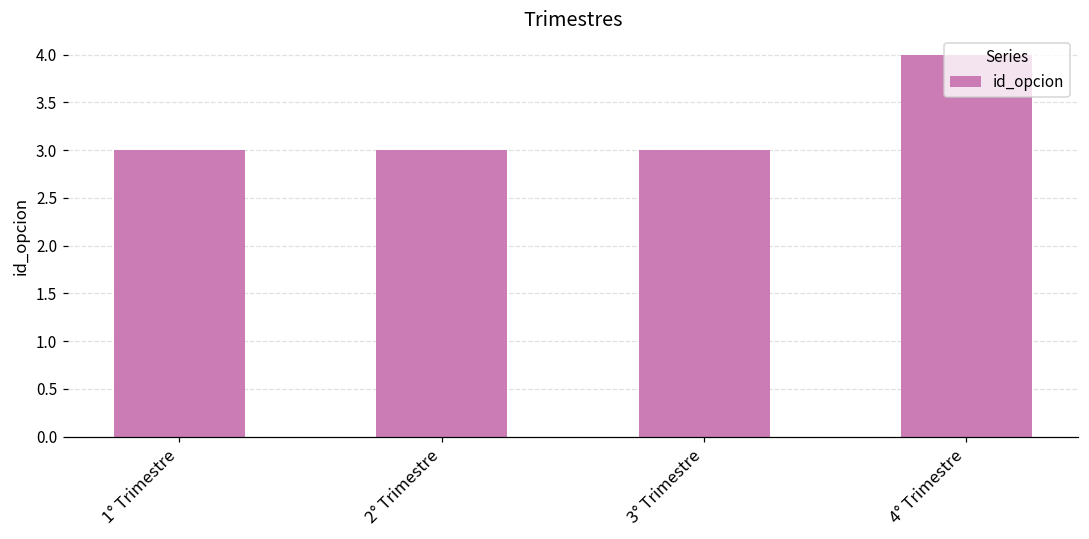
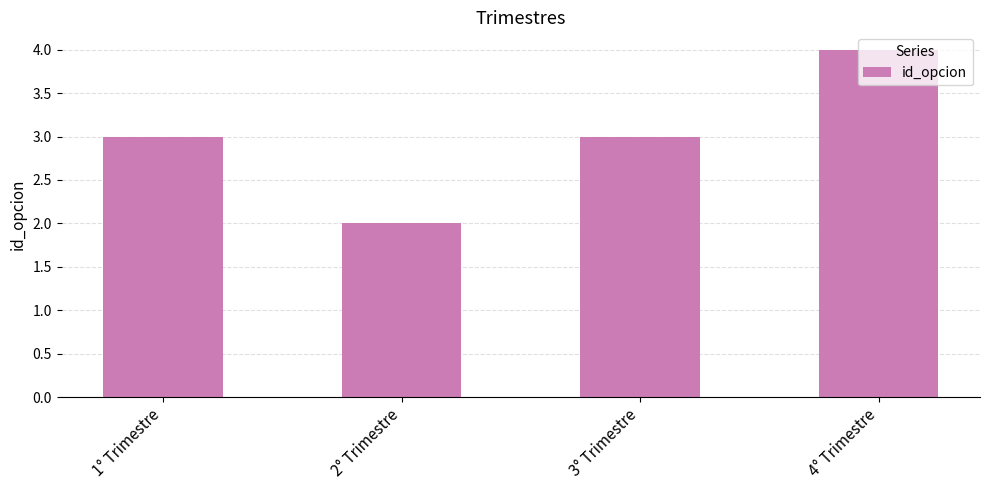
  {
    "1° Trimestre": 3,
-   "2° Trimestre": 3,
+   "2° Trimestre": 2,
    "3° Trimestre": 3
  }
